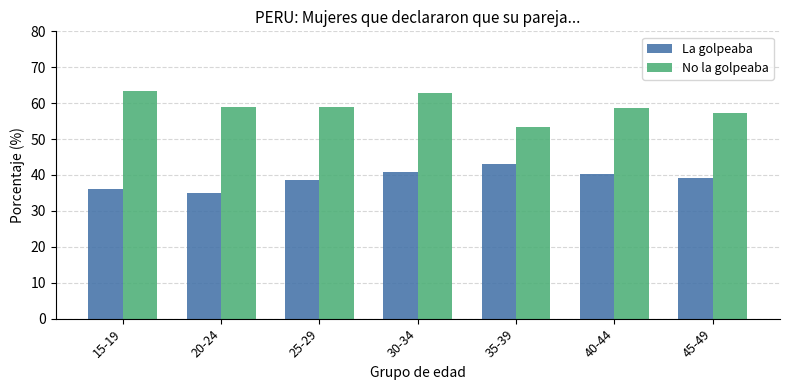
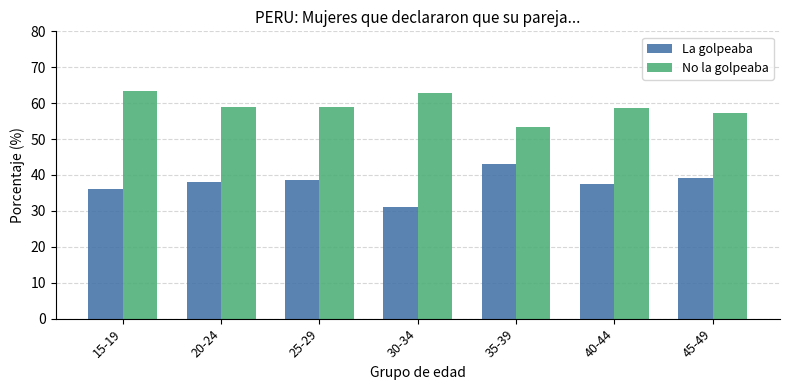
  {
    "La golpeaba": {
      "15-19": 36,
-     "20-24": 35,
+     "20-24": 38,
      "25-29": 39,
-     "30-34": 41,
+     "30-34": 31,
      "35-39": 43,
-     "40-44": 40,
+     "40-44": 38,
      "45-49": 39
    },
    "No la golpeaba": {
      "15-19": 63,
      "20-24": 59,
      "25-29": 59,
      "30-34": 63,
      "35-39": 53,
      "40-44": 59,
      "45-49": 57
    }
  }
